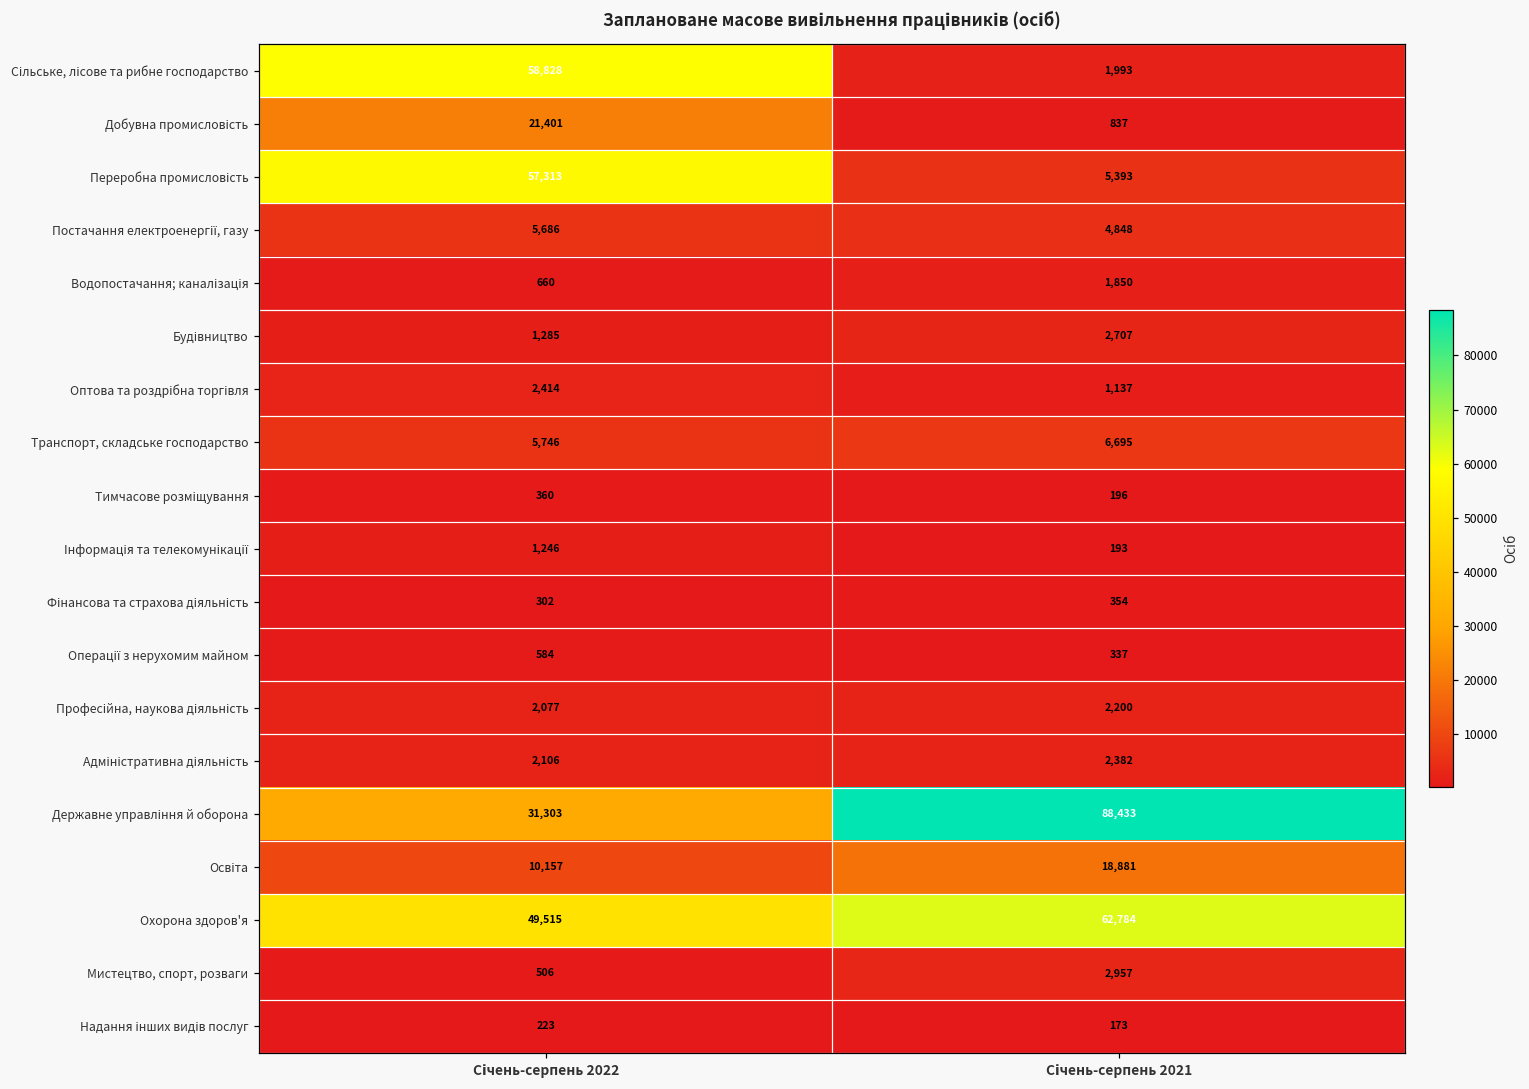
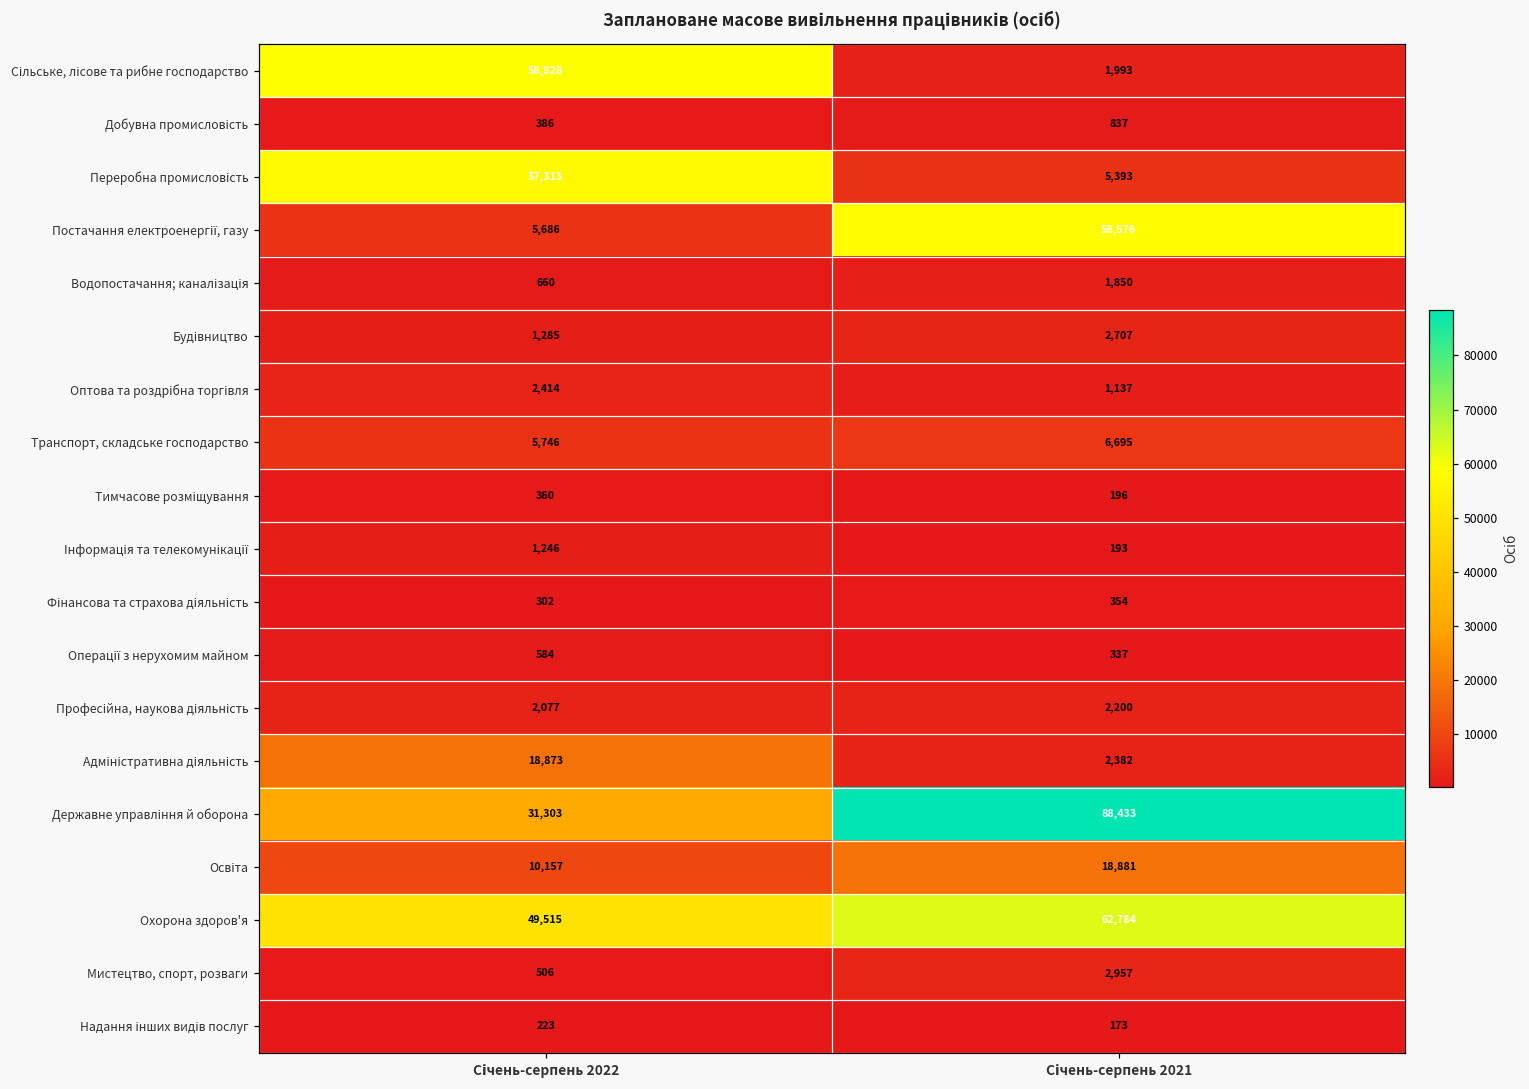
  {
    "Сільське, лісове та рибне господарство": {
      "Січень-серпень 2022": "58,828",
      "Січень-серпень 2021": "1,993"
    },
    "Добувна промисловість": {
-     "Січень-серпень 2022": "21,401",
+     "Січень-серпень 2022": "386",
      "Січень-серпень 2021": "837"
    },
    "Переробна промисловість": {
      "Січень-серпень 2022": "57,313",
      "Січень-серпень 2021": "5,393"
    },
    "Постачання електроенергії, газу": {
      "Січень-серпень 2022": "5,686",
-     "Січень-серпень 2021": "4,848"
+     "Січень-серпень 2021": "58,576"
    },
    "Водопостачання; каналізація": {
      "Січень-серпень 2022": "660",
      "Січень-серпень 2021": "1,850"
    },
    "Будівництво": {
      "Січень-серпень 2022": "1,285",
      "Січень-серпень 2021": "2,707"
    },
    "Оптова та роздрібна торгівля": {
      "Січень-серпень 2022": "2,414",
      "Січень-серпень 2021": "1,137"
    },
    "Транспорт, складське господарство": {
      "Січень-серпень 2022": "5,746",
      "Січень-серпень 2021": "6,695"
    },
    "Тимчасове розміщування": {
      "Січень-серпень 2022": "360",
      "Січень-серпень 2021": "196"
    },
    "Інформація та телекомунікації": {
      "Січень-серпень 2022": "1,246",
      "Січень-серпень 2021": "193"
    },
    "Фінансова та страхова діяльність": {
      "Січень-серпень 2022": "302",
      "Січень-серпень 2021": "354"
    },
    "Операції з нерухомим майном": {
      "Січень-серпень 2022": "584",
      "Січень-серпень 2021": "337"
    },
    "Професійна, наукова діяльність": {
      "Січень-серпень 2022": "2,077",
      "Січень-серпень 2021": "2,200"
    },
    "Адміністративна діяльність": {
-     "Січень-серпень 2022": "2,106",
+     "Січень-серпень 2022": "18,873",
      "Січень-серпень 2021": "2,382"
    },
    "Державне управління й оборона": {
      "Січень-серпень 2022": "31,303",
      "Січень-серпень 2021": "88,433"
    },
    "Освіта": {
      "Січень-серпень 2022": "10,157",
      "Січень-серпень 2021": "18,881"
    },
    "Охорона здоров'я": {
      "Січень-серпень 2022": "49,515",
      "Січень-серпень 2021": "62,784"
    },
    "Мистецтво, спорт, розваги": {
      "Січень-серпень 2022": "506",
      "Січень-серпень 2021": "2,957"
    },
    "Надання інших видів послуг": {
      "Січень-серпень 2022": "223",
      "Січень-серпень 2021": "173"
    }
  }
